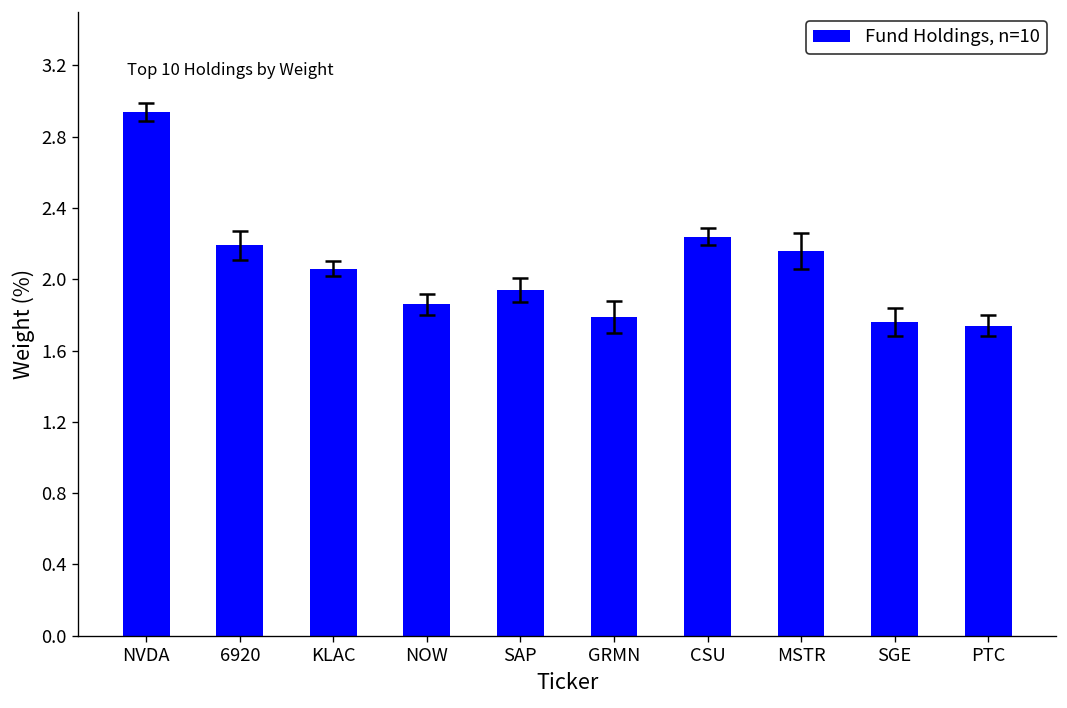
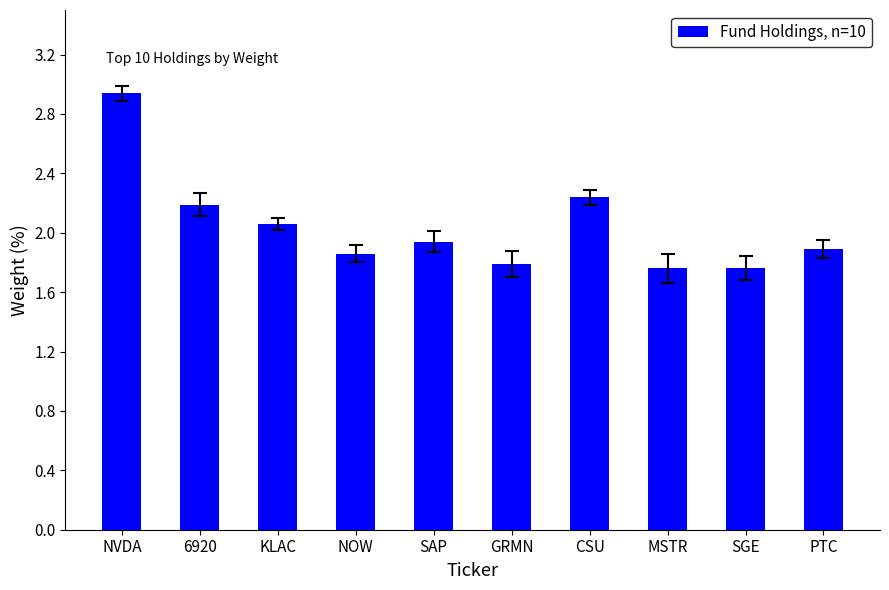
  {
    "Fund Holdings, n=10": {
      "NVDA": 2.94,
      "6920": 2.19,
      "KLAC": 2.06,
      "NOW": 1.86,
      "SAP": 1.94,
      "GRMN": 1.79,
      "CSU": 2.24,
-     "MSTR": 2.16,
+     "MSTR": 1.76,
      "SGE": 1.76,
-     "PTC": 1.74
+     "PTC": 1.89
    }
  }
